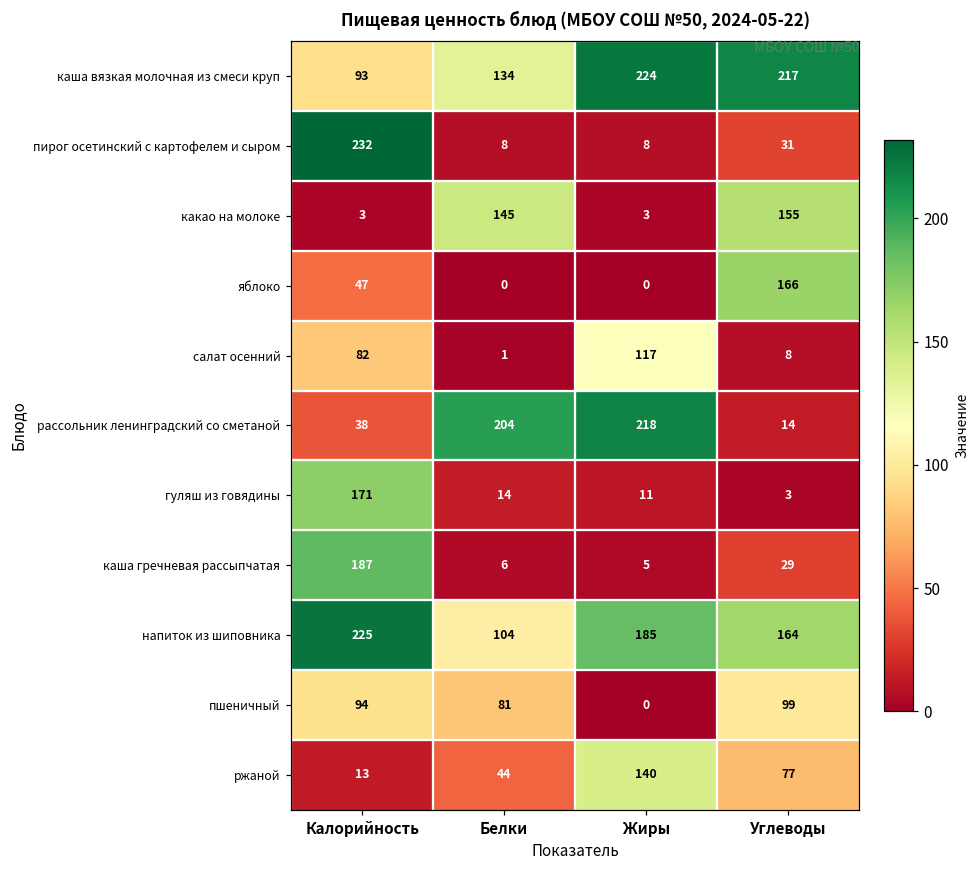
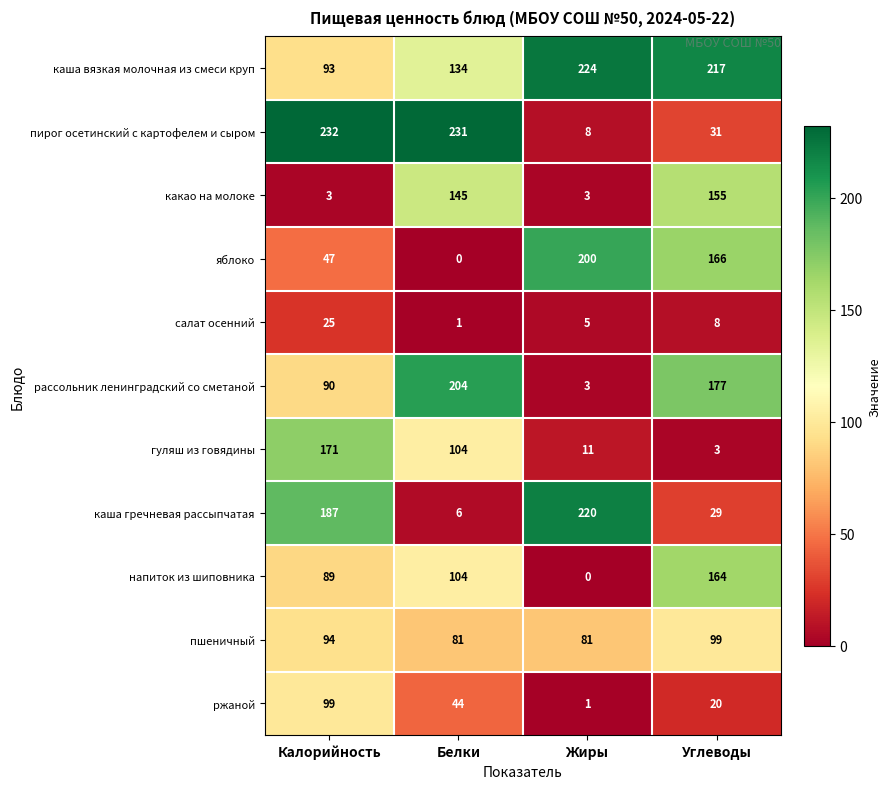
  {
    "каша вязкая молочная из смеси круп": {
      "Калорийность": 93,
      "Белки": 134,
      "Жиры": 224
    },
    "пирог осетинский с картофелем и сыром": {
      "Калорийность": 232,
-     "Белки": 8,
+     "Белки": 231,
      "Жиры": 8,
      "Углеводы": 31
    },
    "какао на молоке": {
      "Калорийность": 3,
      "Белки": 145,
      "Жиры": 3,
      "Углеводы": 155
    },
    "яблоко": {
      "Калорийность": 47,
      "Белки": 0,
-     "Жиры": 0,
+     "Жиры": 200,
      "Углеводы": 166
    },
    "салат осенний": {
-     "Калорийность": 82,
+     "Калорийность": 25,
      "Белки": 1,
-     "Жиры": 117,
+     "Жиры": 5,
      "Углеводы": 8
    },
    "рассольник ленинградский со сметаной": {
-     "Калорийность": 38,
+     "Калорийность": 90,
      "Белки": 204,
-     "Жиры": 218,
-     "Углеводы": 14
+     "Жиры": 3,
+     "Углеводы": 177
    },
    "гуляш из говядины": {
      "Калорийность": 171,
-     "Белки": 14,
+     "Белки": 104,
      "Жиры": 11,
      "Углеводы": 3
    },
    "каша гречневая рассыпчатая": {
      "Калорийность": 187,
      "Белки": 6,
-     "Жиры": 5,
+     "Жиры": 220,
      "Углеводы": 29
    },
    "напиток из шиповника": {
-     "Калорийность": 225,
+     "Калорийность": 89,
      "Белки": 104,
-     "Жиры": 185,
+     "Жиры": 0,
      "Углеводы": 164
    },
    "пшеничный": {
      "Калорийность": 94,
      "Белки": 81,
-     "Жиры": 0,
+     "Жиры": 81,
      "Углеводы": 99
    },
    "ржаной": {
-     "Калорийность": 13,
+     "Калорийность": 99,
      "Белки": 44,
-     "Жиры": 140,
-     "Углеводы": 77
+     "Жиры": 1,
+     "Углеводы": 20
    }
  }
